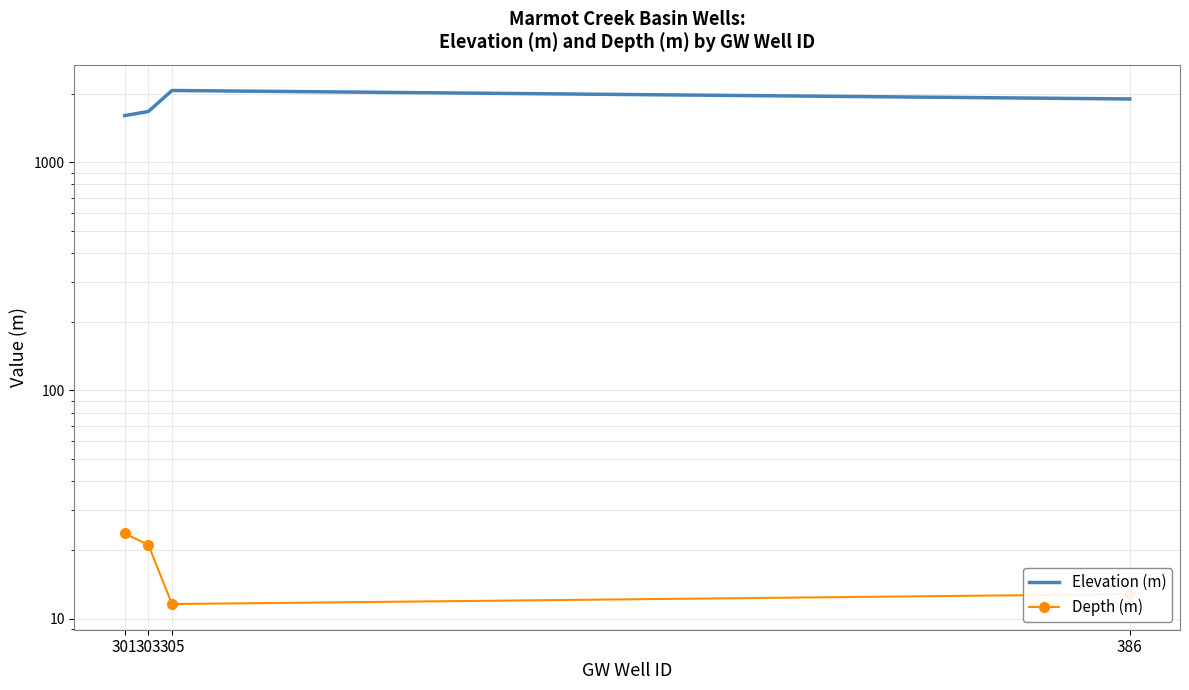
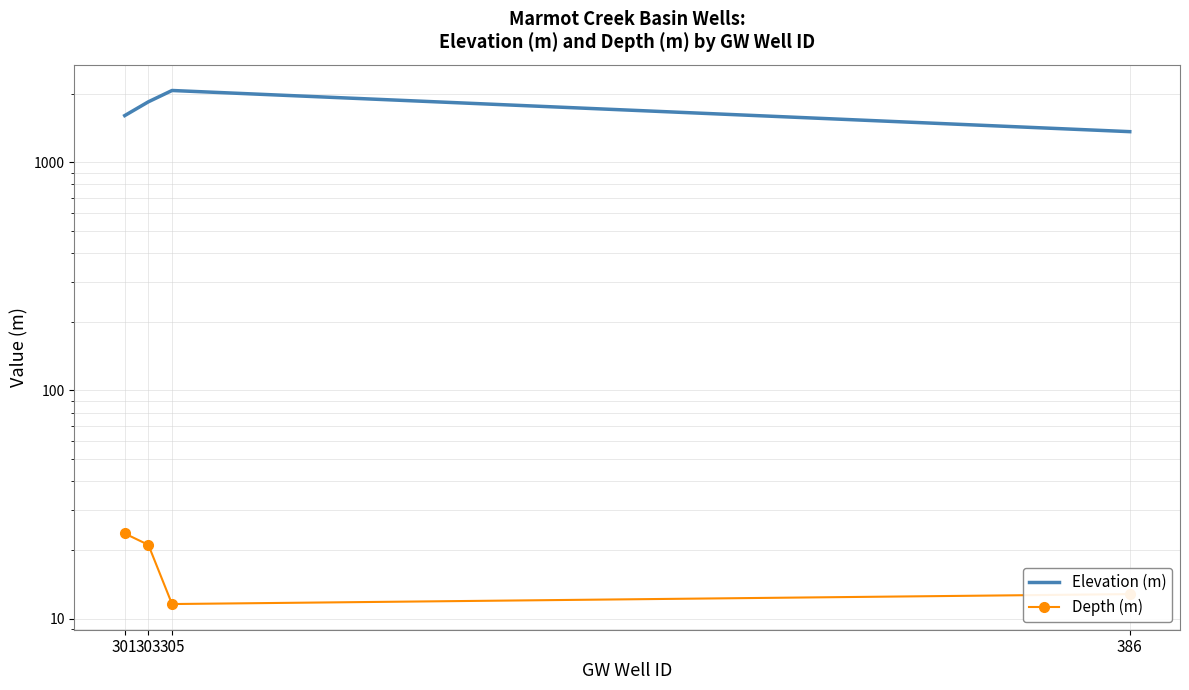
  {
    "Elevation (m)": {
      "301": 1600,
-     "303": 1700,
+     "303": 1800,
      "305": 2100,
-     "386": 1900
+     "386": 1400
    },
    "Depth (m)": {
      "301": 24,
      "303": 21,
      "305": 12
    }
  }
